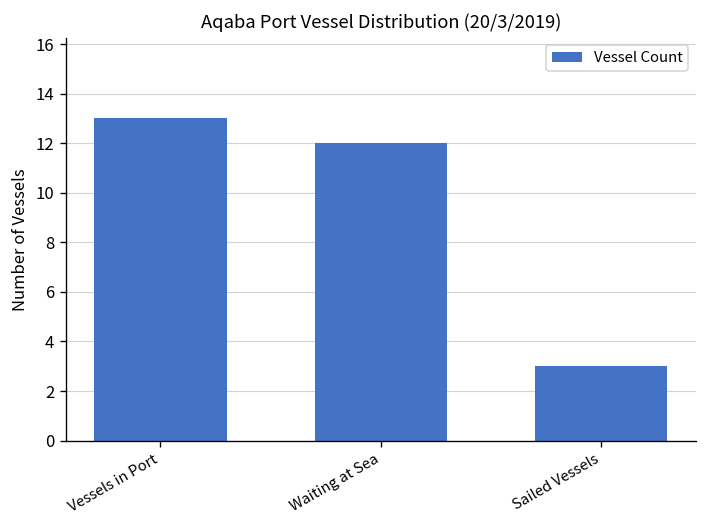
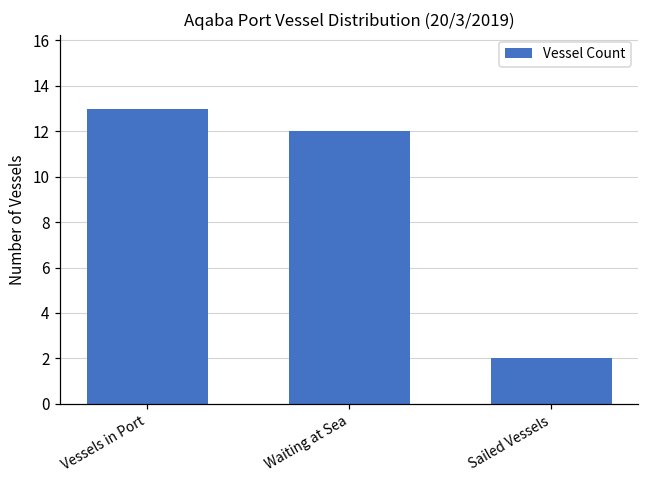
  {
    "Vessels in Port": 13,
    "Waiting at Sea": 12,
-   "Sailed Vessels": 3
+   "Sailed Vessels": 2
  }
